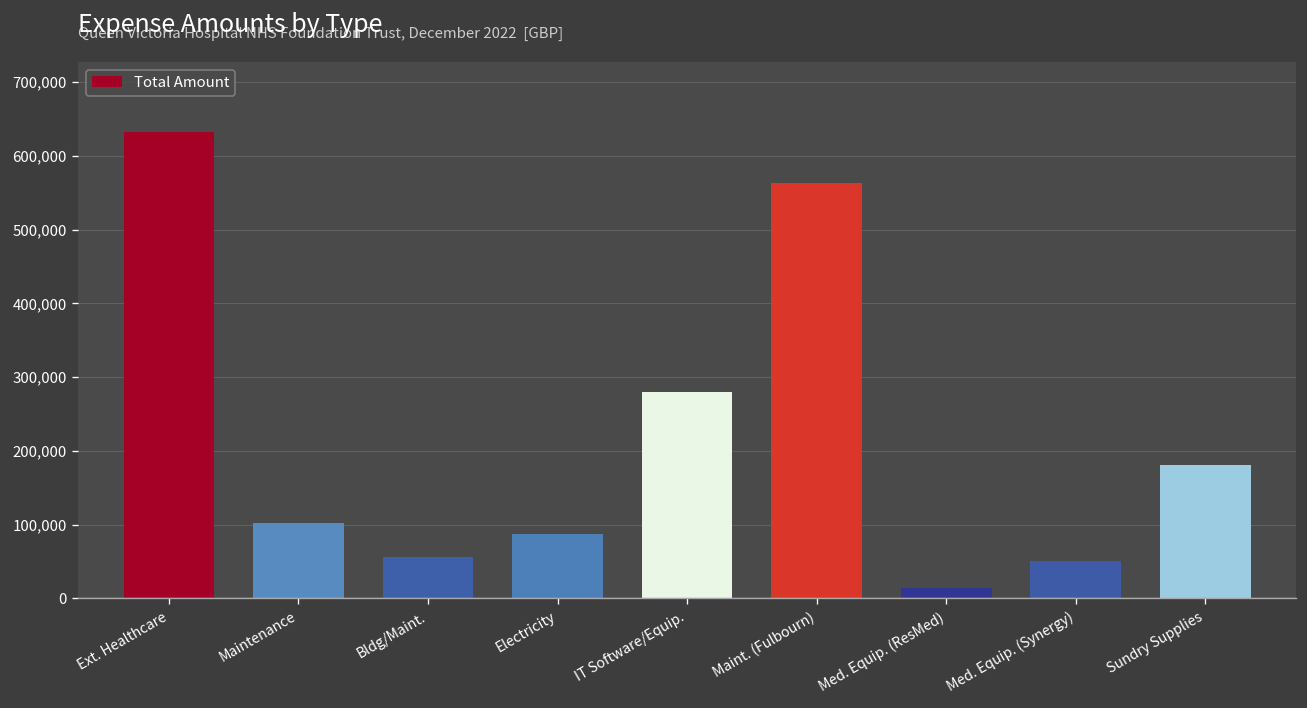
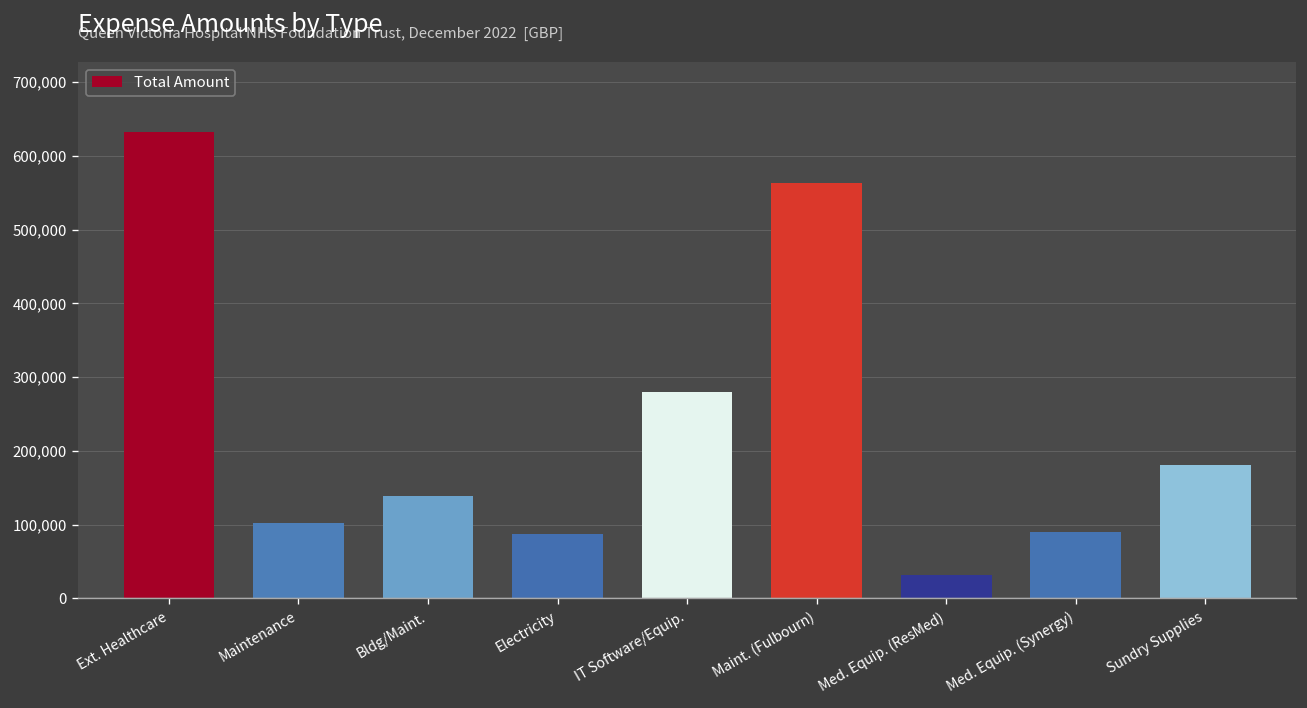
  {
    "Ext. Healthcare": "630,000",
    "Maintenance": "100,000",
-   "Bldg/Maint.": "60,000",
+   "Bldg/Maint.": "140,000",
    "Electricity": "90,000",
    "IT Software/Equip.": "280,000",
    "Maint. (Fulbourn)": "560,000",
-   "Med. Equip. (ResMed)": "10,000",
-   "Med. Equip. (Synergy)": "50,000",
+   "Med. Equip. (ResMed)": "30,000",
+   "Med. Equip. (Synergy)": "90,000",
    "Sundry Supplies": "180,000"
  }
